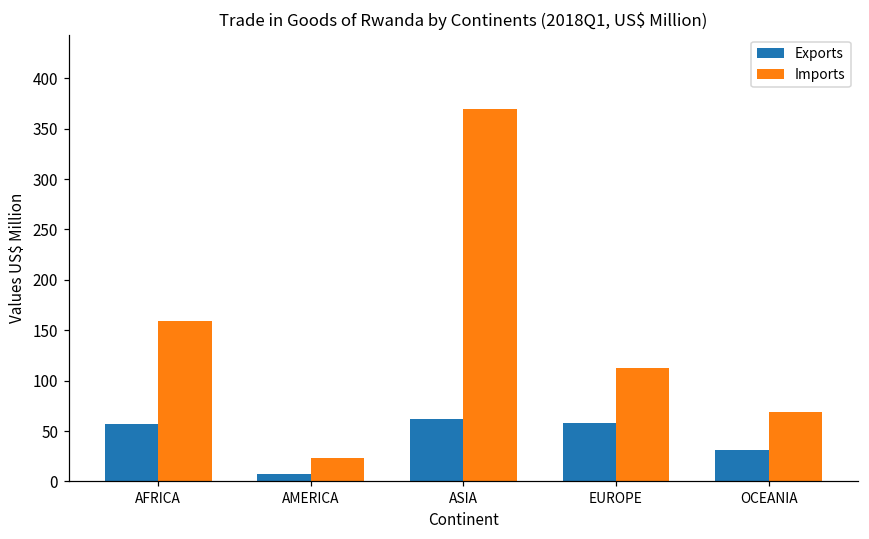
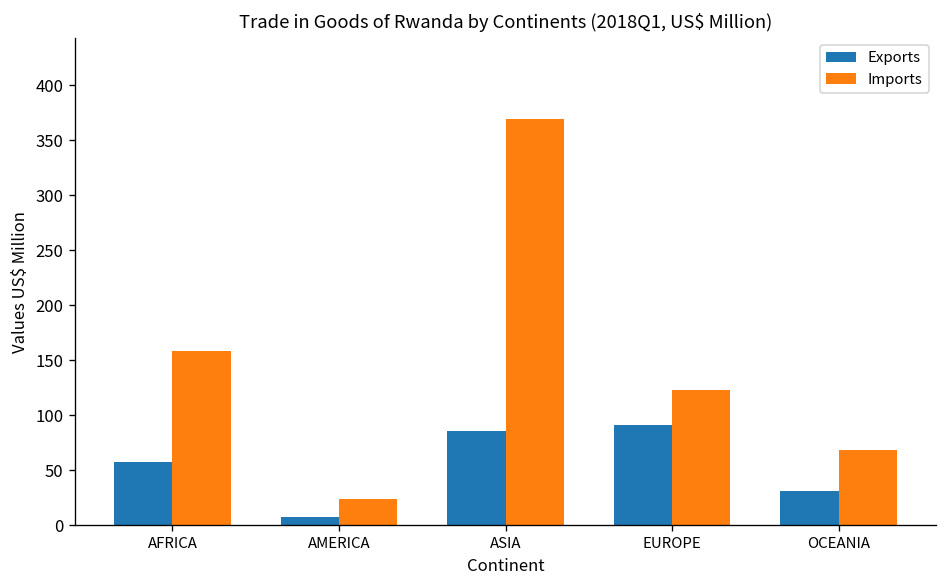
  {
    "Exports": {
      "AFRICA": 60,
      "AMERICA": 10,
-     "ASIA": 60,
-     "EUROPE": 60,
+     "ASIA": 90,
+     "EUROPE": 90,
      "OCEANIA": 30
    },
    "Imports": {
      "AFRICA": 160,
      "AMERICA": 20,
      "ASIA": 370,
-     "EUROPE": 110,
+     "EUROPE": 120,
      "OCEANIA": 70
    }
  }
